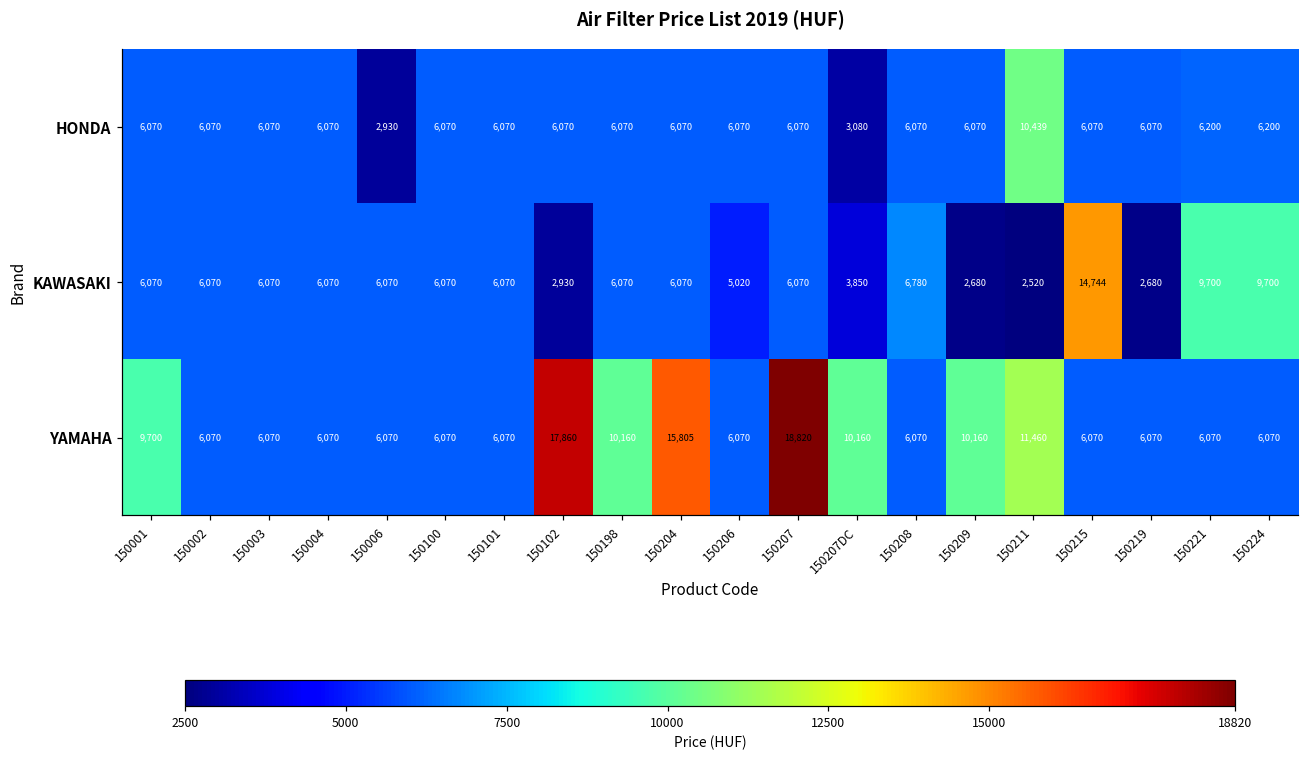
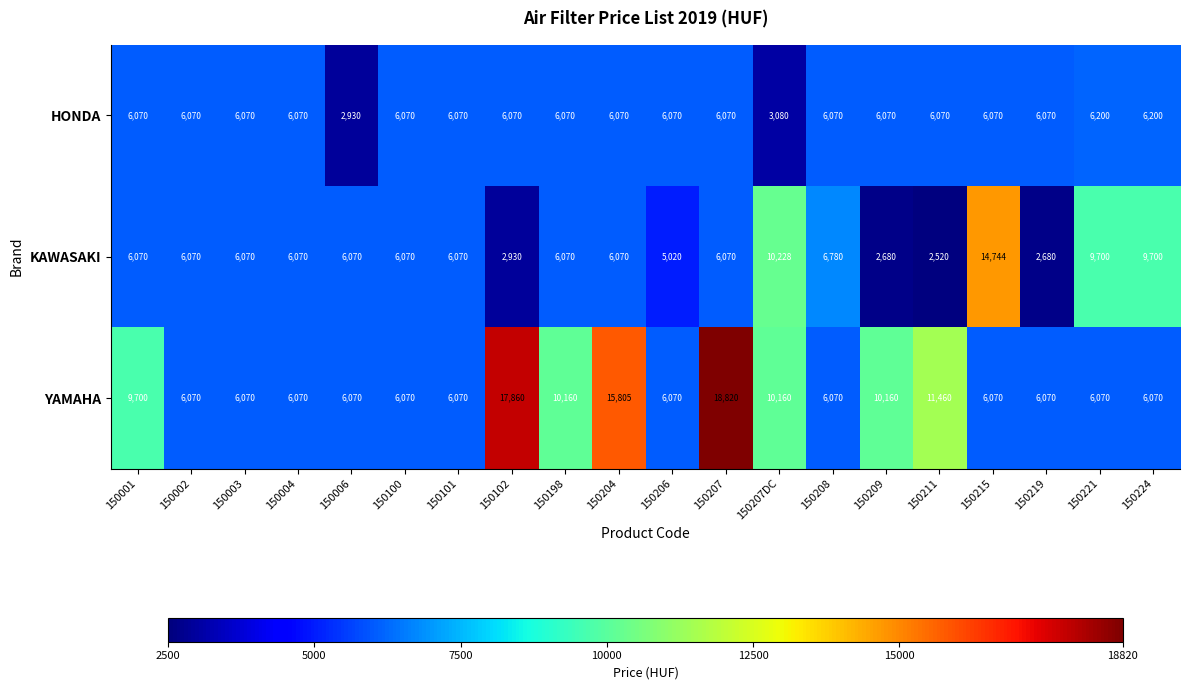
  {
    "HONDA": {
      "150001": "6,070",
      "150002": "6,070",
      "150003": "6,070",
      "150004": "6,070",
      "150006": "2,930",
      "150100": "6,070",
      "150101": "6,070",
      "150102": "6,070",
      "150198": "6,070",
      "150204": "6,070",
      "150206": "6,070",
      "150207": "6,070",
      "150207DC": "3,080",
      "150208": "6,070",
      "150209": "6,070",
-     "150211": "10,439",
+     "150211": "6,070",
      "150215": "6,070",
      "150219": "6,070",
      "150221": "6,200",
      "150224": "6,200"
    },
    "KAWASAKI": {
      "150001": "6,070",
      "150002": "6,070",
      "150003": "6,070",
      "150004": "6,070",
      "150006": "6,070",
      "150100": "6,070",
      "150101": "6,070",
      "150102": "2,930",
      "150198": "6,070",
      "150204": "6,070",
      "150206": "5,020",
      "150207": "6,070",
-     "150207DC": "3,850",
+     "150207DC": "10,228",
      "150208": "6,780",
      "150209": "2,680",
      "150211": "2,520",
      "150215": "14,744",
      "150219": "2,680",
      "150221": "9,700",
      "150224": "9,700"
    },
    "YAMAHA": {
      "150001": "9,700",
      "150002": "6,070",
      "150003": "6,070",
      "150004": "6,070",
      "150006": "6,070",
      "150100": "6,070",
      "150101": "6,070",
      "150102": "17,860",
      "150198": "10,160",
      "150204": "15,805",
      "150206": "6,070",
      "150207": "18,820",
      "150207DC": "10,160",
      "150208": "6,070",
      "150209": "10,160",
      "150211": "11,460",
      "150215": "6,070",
      "150219": "6,070",
      "150221": "6,070",
      "150224": "6,070"
    }
  }
